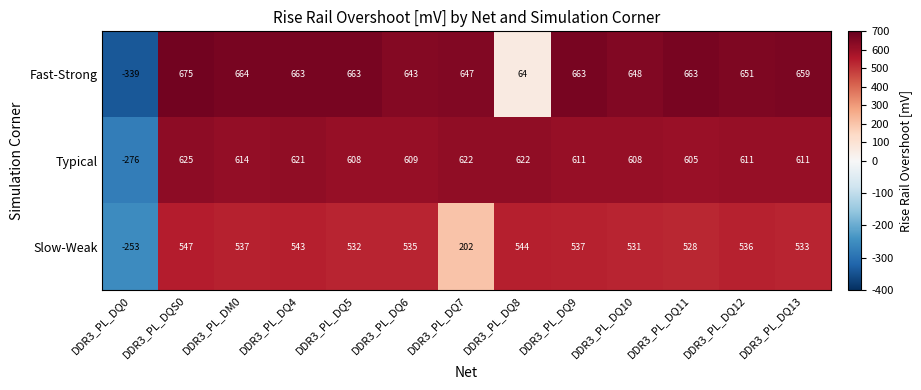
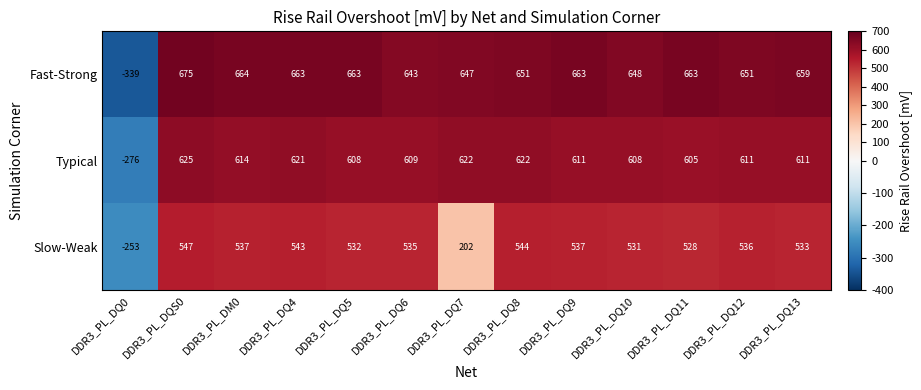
  {
    "Fast-Strong": {
      "DDR3_PL_DQ0": -339,
      "DDR3_PL_DQS0": 675,
      "DDR3_PL_DM0": 664,
      "DDR3_PL_DQ4": 663,
      "DDR3_PL_DQ5": 663,
      "DDR3_PL_DQ6": 643,
      "DDR3_PL_DQ7": 647,
-     "DDR3_PL_DQ8": 64,
+     "DDR3_PL_DQ8": 651,
      "DDR3_PL_DQ9": 663,
      "DDR3_PL_DQ10": 648,
      "DDR3_PL_DQ11": 663,
      "DDR3_PL_DQ12": 651,
      "DDR3_PL_DQ13": 659
    },
    "Typical": {
      "DDR3_PL_DQ0": -276,
      "DDR3_PL_DQS0": 625,
      "DDR3_PL_DM0": 614,
      "DDR3_PL_DQ4": 621,
      "DDR3_PL_DQ5": 608,
      "DDR3_PL_DQ6": 609,
      "DDR3_PL_DQ7": 622,
      "DDR3_PL_DQ8": 622,
      "DDR3_PL_DQ9": 611,
      "DDR3_PL_DQ10": 608,
      "DDR3_PL_DQ11": 605,
      "DDR3_PL_DQ12": 611,
      "DDR3_PL_DQ13": 611
    },
    "Slow-Weak": {
      "DDR3_PL_DQ0": -253,
      "DDR3_PL_DQS0": 547,
      "DDR3_PL_DM0": 537,
      "DDR3_PL_DQ4": 543,
      "DDR3_PL_DQ5": 532,
      "DDR3_PL_DQ6": 535,
      "DDR3_PL_DQ7": 202,
      "DDR3_PL_DQ8": 544,
      "DDR3_PL_DQ9": 537,
      "DDR3_PL_DQ10": 531,
      "DDR3_PL_DQ11": 528,
      "DDR3_PL_DQ12": 536,
      "DDR3_PL_DQ13": 533
    }
  }
